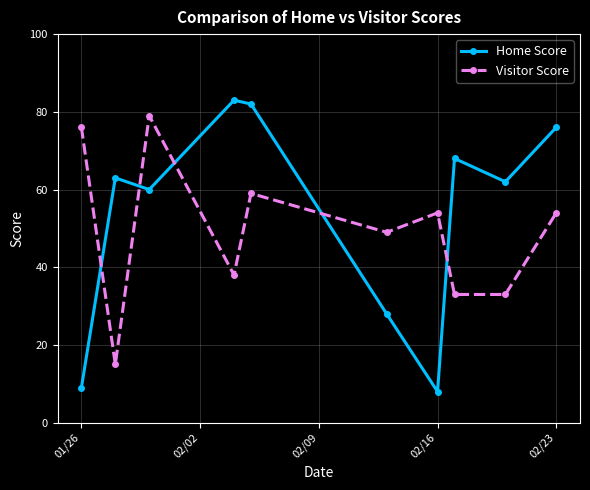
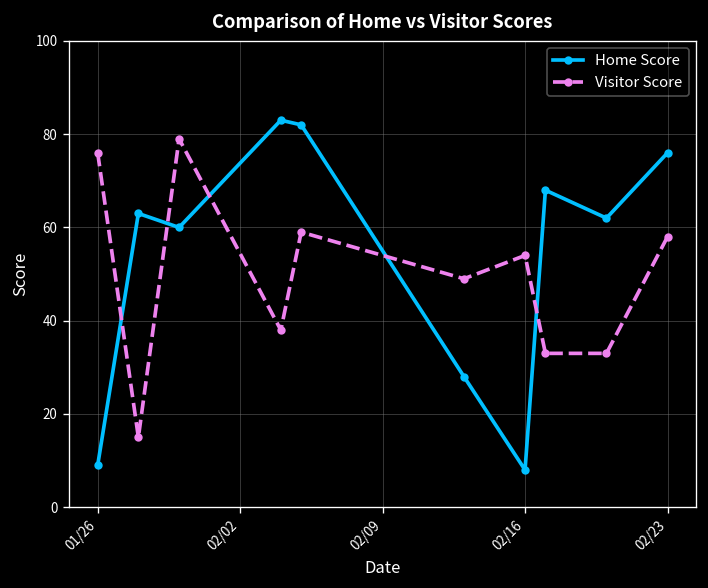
  {
    "Home Score": {
      "01/26": 9,
      "02/16": 8,
      "02/23": 76
    },
    "Visitor Score": {
      "01/26": 76,
      "02/16": 54,
-     "02/23": 54
+     "02/23": 58
    }
  }
